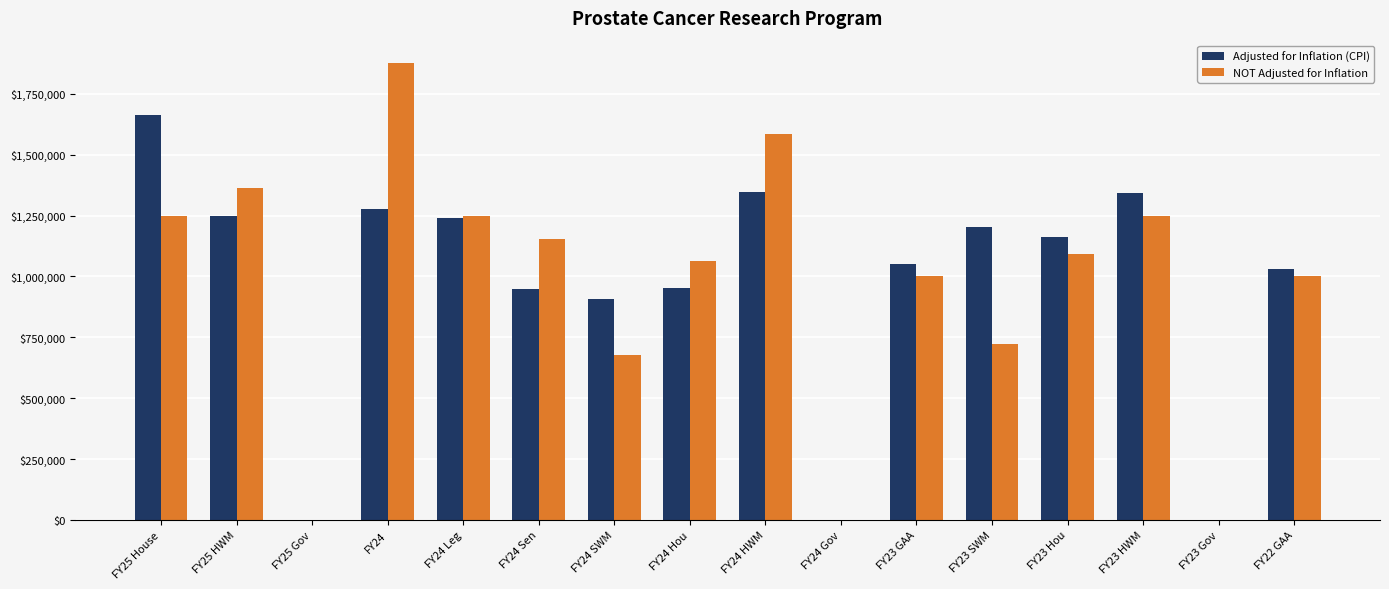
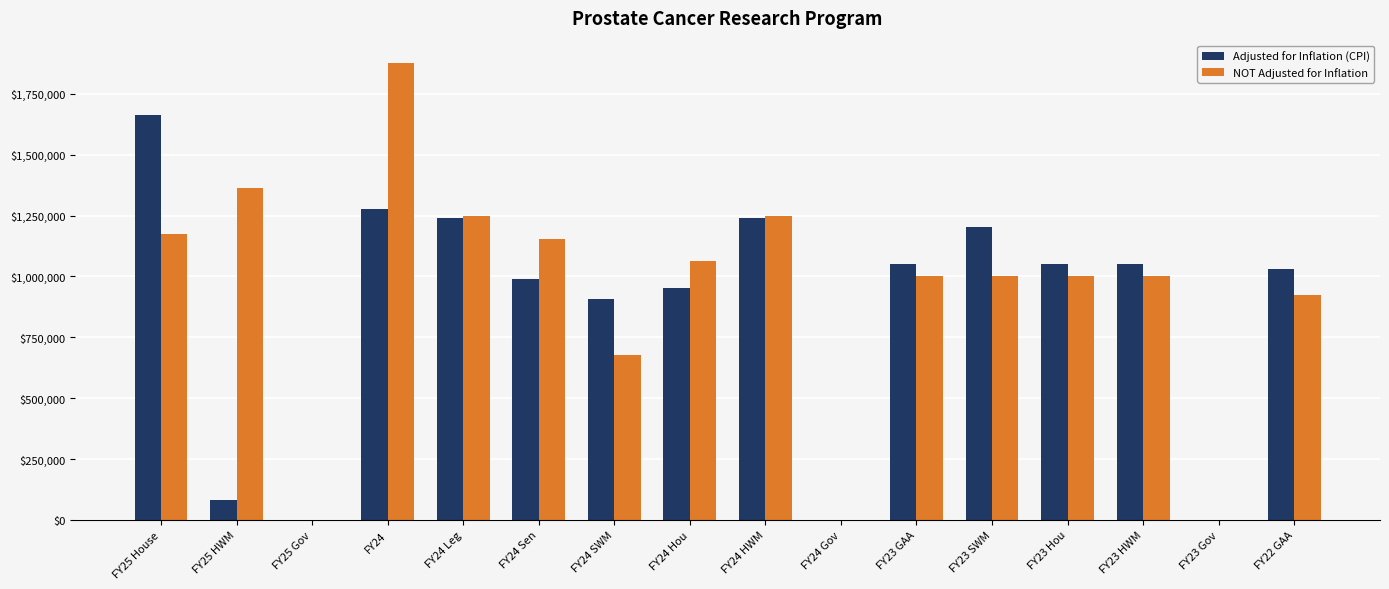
  {
    "Adjusted for Inflation (CPI)": {
      "FY25 House": "$1,660,000",
-     "FY25 HWM": "$1,250,000",
+     "FY25 HWM": "$80,000",
      "FY25 Gov": "$0",
      "FY24": "$1,280,000",
      "FY24 Leg": "$1,240,000",
-     "FY24 Sen": "$950,000",
+     "FY24 Sen": "$990,000",
      "FY24 SWM": "$910,000",
      "FY24 Hou": "$950,000",
-     "FY24 HWM": "$1,350,000",
+     "FY24 HWM": "$1,240,000",
      "FY24 Gov": "$0",
      "FY23 GAA": "$1,050,000",
      "FY23 SWM": "$1,200,000",
-     "FY23 Hou": "$1,160,000",
-     "FY23 HWM": "$1,340,000",
+     "FY23 Hou": "$1,050,000",
+     "FY23 HWM": "$1,050,000",
      "FY23 Gov": "$0",
      "FY22 GAA": "$1,030,000"
    },
    "NOT Adjusted for Inflation": {
-     "FY25 House": "$1,250,000",
+     "FY25 House": "$1,170,000",
      "FY25 HWM": "$1,360,000",
      "FY25 Gov": "$0",
      "FY24": "$1,880,000",
      "FY24 Leg": "$1,250,000",
      "FY24 Sen": "$1,150,000",
      "FY24 SWM": "$680,000",
      "FY24 Hou": "$1,060,000",
-     "FY24 HWM": "$1,590,000",
+     "FY24 HWM": "$1,250,000",
      "FY24 Gov": "$0",
      "FY23 GAA": "$1,000,000",
-     "FY23 SWM": "$720,000",
-     "FY23 Hou": "$1,090,000",
-     "FY23 HWM": "$1,250,000",
+     "FY23 SWM": "$1,000,000",
+     "FY23 Hou": "$1,000,000",
+     "FY23 HWM": "$1,000,000",
      "FY23 Gov": "$0",
-     "FY22 GAA": "$1,000,000"
+     "FY22 GAA": "$920,000"
    }
  }
